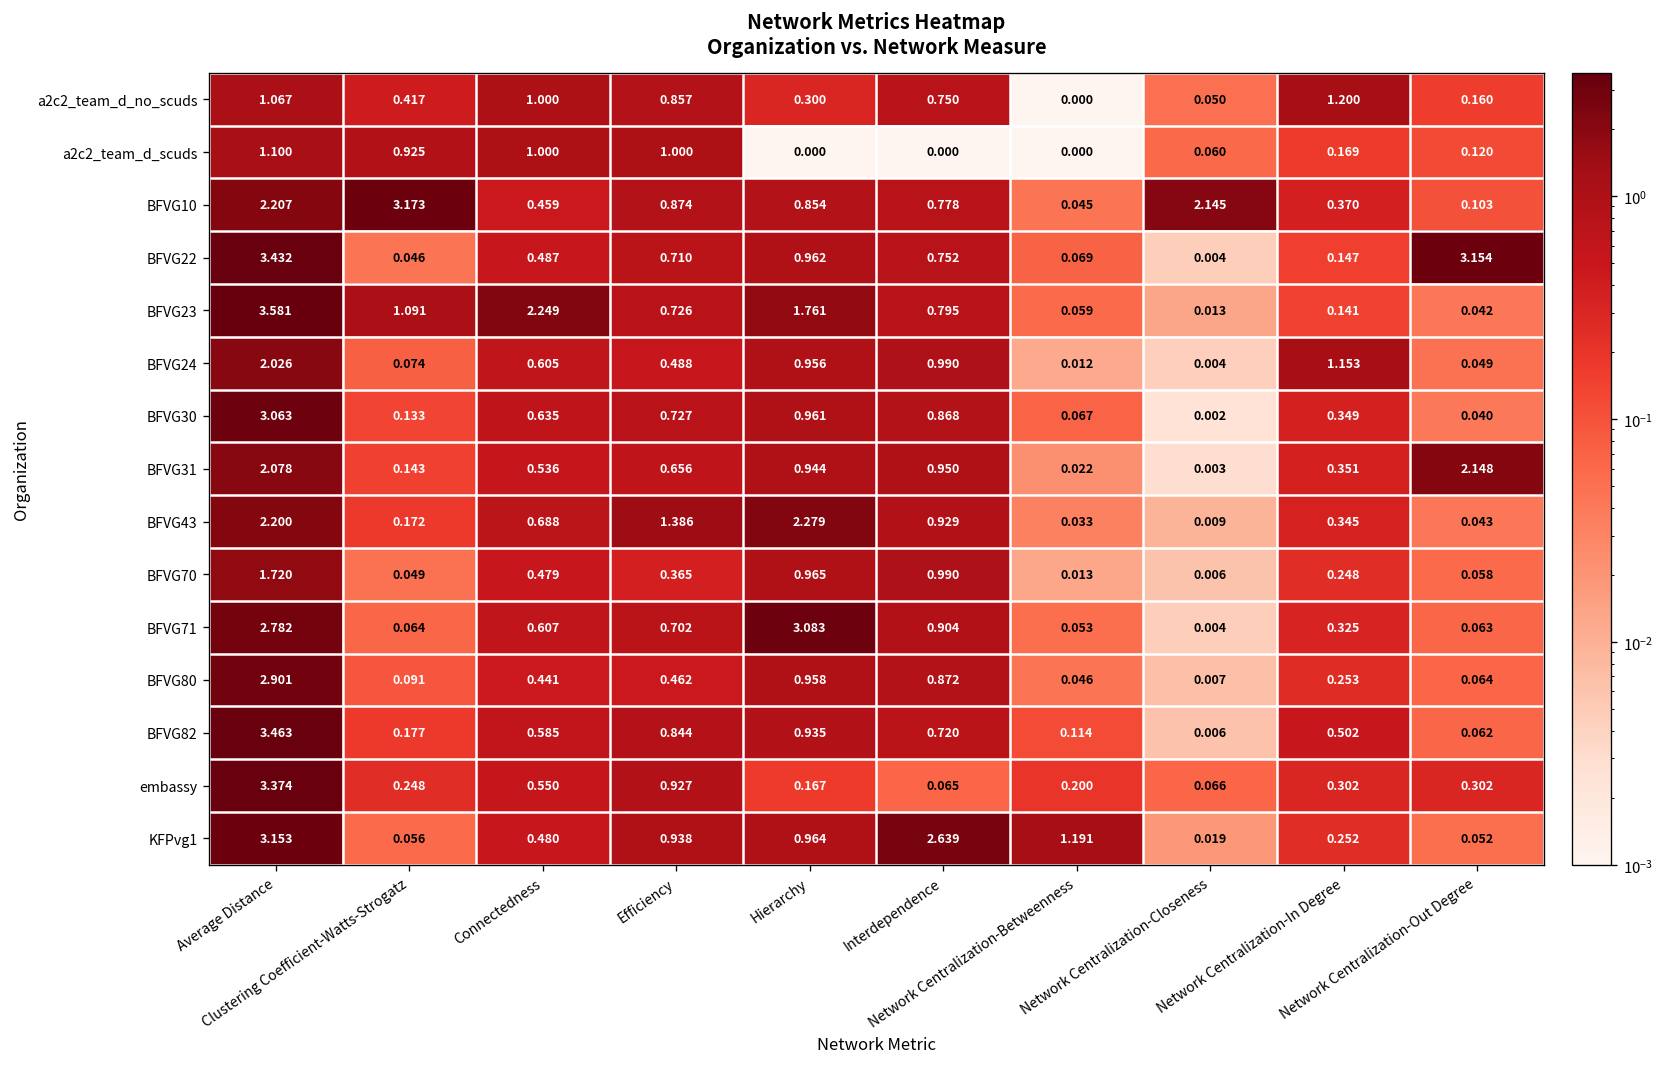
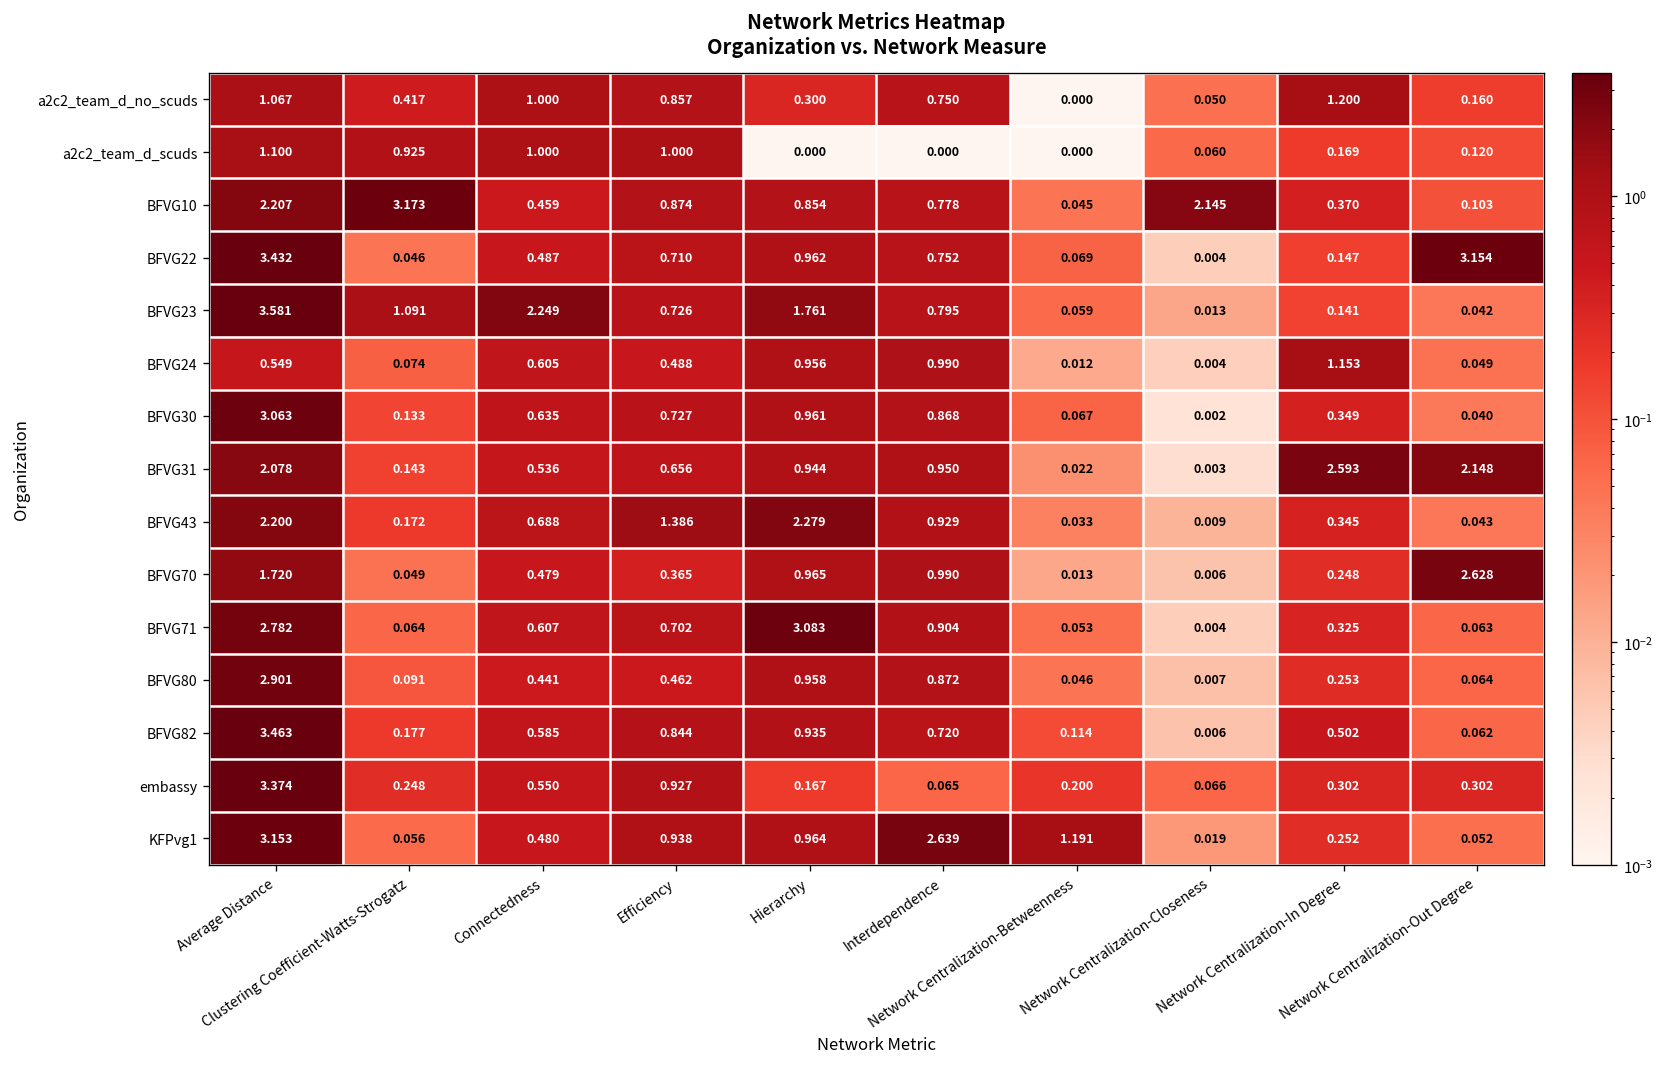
  {
    "a2c2_team_d_no_scuds": {
      "Average Distance": 1.067,
      "Clustering Coefficient-Watts-Strogatz": 0.417,
      "Connectedness": 1.000,
      "Efficiency": 0.857,
      "Hierarchy": 0.300,
      "Interdependence": 0.750,
      "Network Centralization-Betweenness": 0.000,
      "Network Centralization-Closeness": 0.050,
      "Network Centralization-In Degree": 1.200,
      "Network Centralization-Out Degree": 0.160
    },
    "a2c2_team_d_scuds": {
      "Average Distance": 1.100,
      "Clustering Coefficient-Watts-Strogatz": 0.925,
      "Connectedness": 1.000,
      "Efficiency": 1.000,
      "Hierarchy": 0.000,
      "Interdependence": 0.000,
      "Network Centralization-Betweenness": 0.000,
      "Network Centralization-Closeness": 0.060,
      "Network Centralization-In Degree": 0.169,
      "Network Centralization-Out Degree": 0.120
    },
    "BFVG10": {
      "Average Distance": 2.207,
      "Clustering Coefficient-Watts-Strogatz": 3.173,
      "Connectedness": 0.459,
      "Efficiency": 0.874,
      "Hierarchy": 0.854,
      "Interdependence": 0.778,
      "Network Centralization-Betweenness": 0.045,
      "Network Centralization-Closeness": 2.145,
      "Network Centralization-In Degree": 0.370,
      "Network Centralization-Out Degree": 0.103
    },
    "BFVG22": {
      "Average Distance": 3.432,
      "Clustering Coefficient-Watts-Strogatz": 0.046,
      "Connectedness": 0.487,
      "Efficiency": 0.710,
      "Hierarchy": 0.962,
      "Interdependence": 0.752,
      "Network Centralization-Betweenness": 0.069,
      "Network Centralization-Closeness": 0.004,
      "Network Centralization-In Degree": 0.147,
      "Network Centralization-Out Degree": 3.154
    },
    "BFVG23": {
      "Average Distance": 3.581,
      "Clustering Coefficient-Watts-Strogatz": 1.091,
      "Connectedness": 2.249,
      "Efficiency": 0.726,
      "Hierarchy": 1.761,
      "Interdependence": 0.795,
      "Network Centralization-Betweenness": 0.059,
      "Network Centralization-Closeness": 0.013,
      "Network Centralization-In Degree": 0.141,
      "Network Centralization-Out Degree": 0.042
    },
    "BFVG24": {
-     "Average Distance": 2.026,
+     "Average Distance": 0.549,
      "Clustering Coefficient-Watts-Strogatz": 0.074,
      "Connectedness": 0.605,
      "Efficiency": 0.488,
      "Hierarchy": 0.956,
      "Interdependence": 0.990,
      "Network Centralization-Betweenness": 0.012,
      "Network Centralization-Closeness": 0.004,
      "Network Centralization-In Degree": 1.153,
      "Network Centralization-Out Degree": 0.049
    },
    "BFVG30": {
      "Average Distance": 3.063,
      "Clustering Coefficient-Watts-Strogatz": 0.133,
      "Connectedness": 0.635,
      "Efficiency": 0.727,
      "Hierarchy": 0.961,
      "Interdependence": 0.868,
      "Network Centralization-Betweenness": 0.067,
      "Network Centralization-Closeness": 0.002,
      "Network Centralization-In Degree": 0.349,
      "Network Centralization-Out Degree": 0.040
    },
    "BFVG31": {
      "Average Distance": 2.078,
      "Clustering Coefficient-Watts-Strogatz": 0.143,
      "Connectedness": 0.536,
      "Efficiency": 0.656,
      "Hierarchy": 0.944,
      "Interdependence": 0.950,
      "Network Centralization-Betweenness": 0.022,
      "Network Centralization-Closeness": 0.003,
-     "Network Centralization-In Degree": 0.351,
+     "Network Centralization-In Degree": 2.593,
      "Network Centralization-Out Degree": 2.148
    },
    "BFVG43": {
      "Average Distance": 2.200,
      "Clustering Coefficient-Watts-Strogatz": 0.172,
      "Connectedness": 0.688,
      "Efficiency": 1.386,
      "Hierarchy": 2.279,
      "Interdependence": 0.929,
      "Network Centralization-Betweenness": 0.033,
      "Network Centralization-Closeness": 0.009,
      "Network Centralization-In Degree": 0.345,
      "Network Centralization-Out Degree": 0.043
    },
    "BFVG70": {
      "Average Distance": 1.720,
      "Clustering Coefficient-Watts-Strogatz": 0.049,
      "Connectedness": 0.479,
      "Efficiency": 0.365,
      "Hierarchy": 0.965,
      "Interdependence": 0.990,
      "Network Centralization-Betweenness": 0.013,
      "Network Centralization-Closeness": 0.006,
      "Network Centralization-In Degree": 0.248,
-     "Network Centralization-Out Degree": 0.058
+     "Network Centralization-Out Degree": 2.628
    },
    "BFVG71": {
      "Average Distance": 2.782,
      "Clustering Coefficient-Watts-Strogatz": 0.064,
      "Connectedness": 0.607,
      "Efficiency": 0.702,
      "Hierarchy": 3.083,
      "Interdependence": 0.904,
      "Network Centralization-Betweenness": 0.053,
      "Network Centralization-Closeness": 0.004,
      "Network Centralization-In Degree": 0.325,
      "Network Centralization-Out Degree": 0.063
    },
    "BFVG80": {
      "Average Distance": 2.901,
      "Clustering Coefficient-Watts-Strogatz": 0.091,
      "Connectedness": 0.441,
      "Efficiency": 0.462,
      "Hierarchy": 0.958,
      "Interdependence": 0.872,
      "Network Centralization-Betweenness": 0.046,
      "Network Centralization-Closeness": 0.007,
      "Network Centralization-In Degree": 0.253,
      "Network Centralization-Out Degree": 0.064
    },
    "BFVG82": {
      "Average Distance": 3.463,
      "Clustering Coefficient-Watts-Strogatz": 0.177,
      "Connectedness": 0.585,
      "Efficiency": 0.844,
      "Hierarchy": 0.935,
      "Interdependence": 0.720,
      "Network Centralization-Betweenness": 0.114,
      "Network Centralization-Closeness": 0.006,
      "Network Centralization-In Degree": 0.502,
      "Network Centralization-Out Degree": 0.062
    },
    "embassy": {
      "Average Distance": 3.374,
      "Clustering Coefficient-Watts-Strogatz": 0.248,
      "Connectedness": 0.550,
      "Efficiency": 0.927,
      "Hierarchy": 0.167,
      "Interdependence": 0.065,
      "Network Centralization-Betweenness": 0.200,
      "Network Centralization-Closeness": 0.066,
      "Network Centralization-In Degree": 0.302,
      "Network Centralization-Out Degree": 0.302
    },
    "KFPvg1": {
      "Average Distance": 3.153,
      "Clustering Coefficient-Watts-Strogatz": 0.056,
      "Connectedness": 0.480,
      "Efficiency": 0.938,
      "Hierarchy": 0.964,
      "Interdependence": 2.639,
      "Network Centralization-Betweenness": 1.191,
      "Network Centralization-Closeness": 0.019,
      "Network Centralization-In Degree": 0.252,
      "Network Centralization-Out Degree": 0.052
    }
  }
